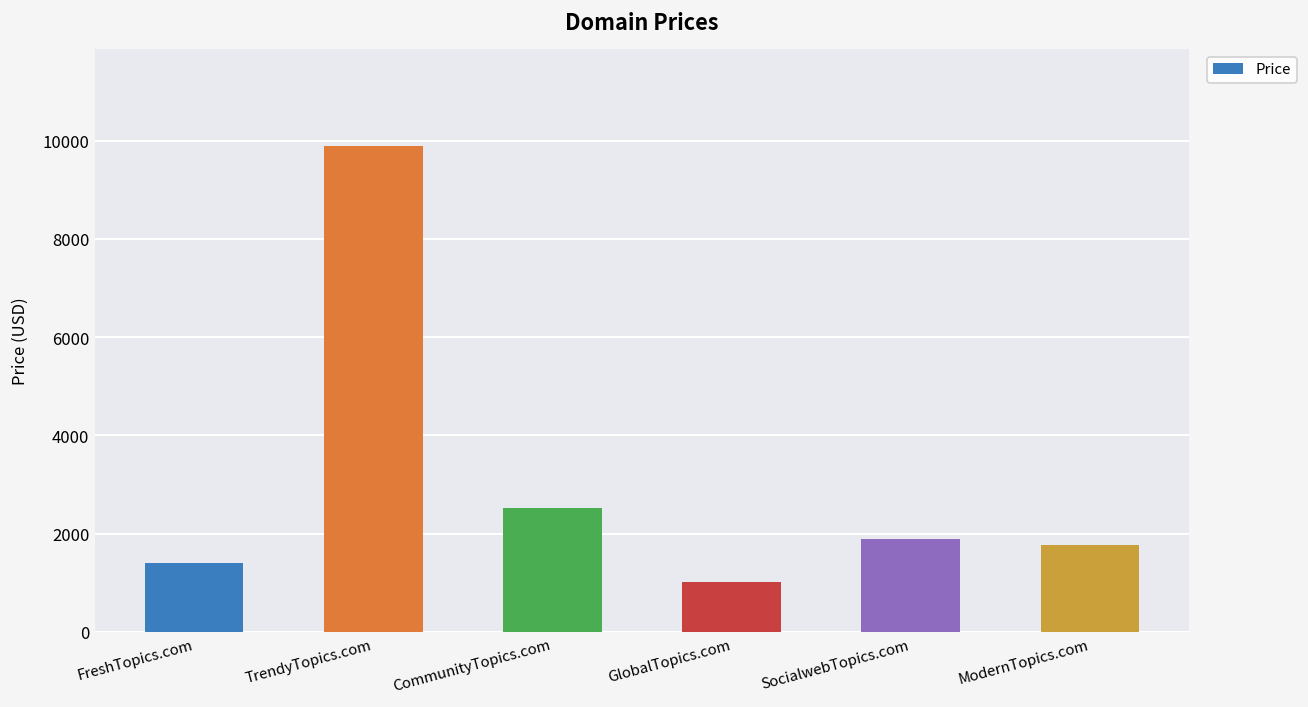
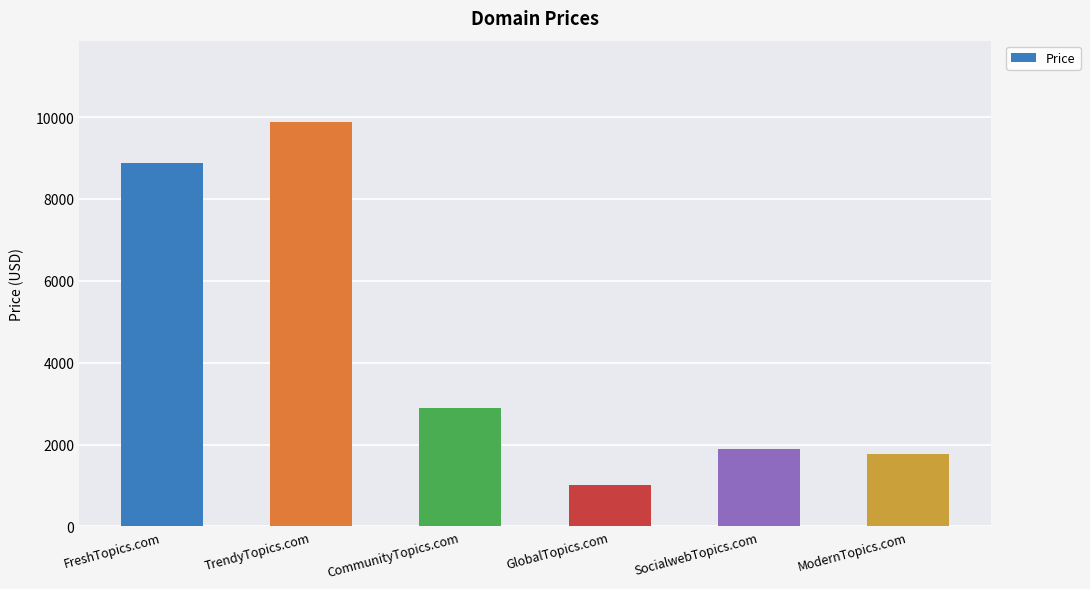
  {
-   "FreshTopics.com": 1400,
+   "FreshTopics.com": 8900,
    "TrendyTopics.com": 9900,
-   "CommunityTopics.com": 2500,
+   "CommunityTopics.com": 2900,
    "GlobalTopics.com": 1000,
    "SocialwebTopics.com": 1900,
    "ModernTopics.com": 1800
  }
